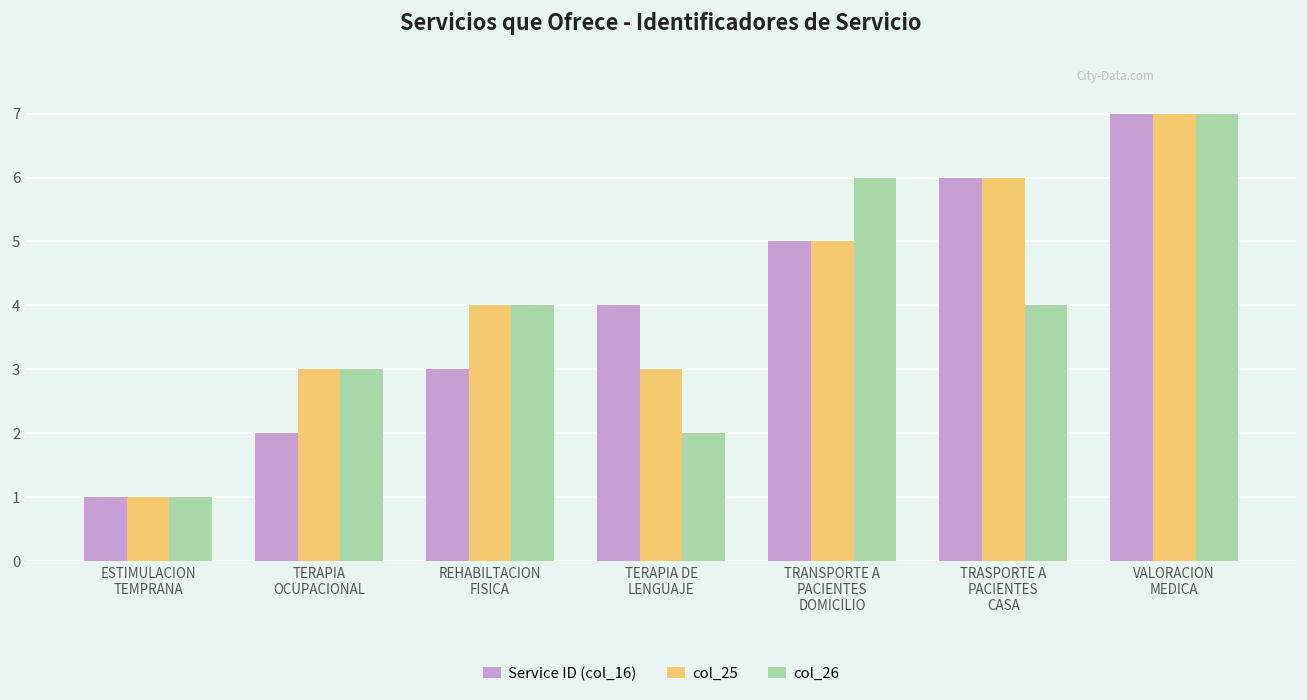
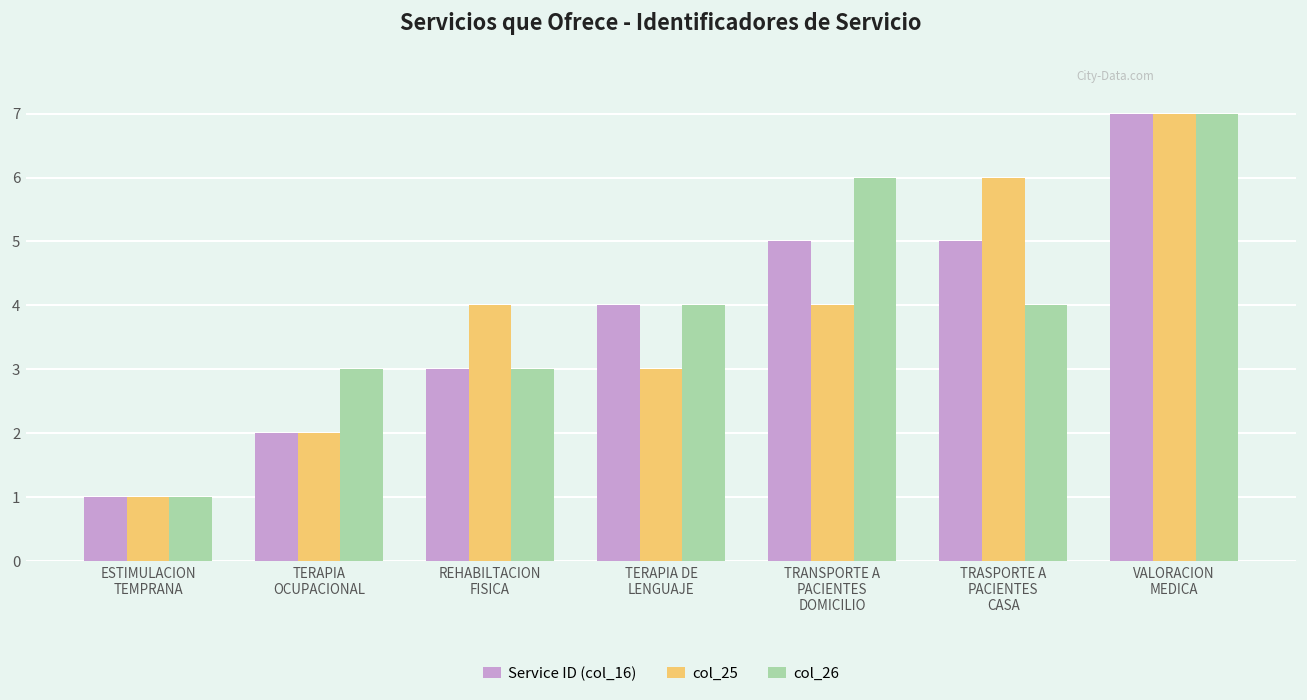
  {
    "Service ID (col_16)": {
      "ESTIMULACION TEMPRANA": 1.0,
      "TERAPIA OCUPACIONAL": 2.0,
      "REHABILTACION FISICA": 3.0,
      "TERAPIA DE LENGUAJE": 4.0,
      "TRANSPORTE A PACIENTES DOMICILIO": 5.0,
-     "TRASPORTE A PACIENTES CASA": 6.0,
+     "TRASPORTE A PACIENTES CASA": 5.0,
      "VALORACION MEDICA": 7.0
    },
    "col_25": {
      "ESTIMULACION TEMPRANA": 1.0,
-     "TERAPIA OCUPACIONAL": 3.0,
+     "TERAPIA OCUPACIONAL": 2.0,
      "REHABILTACION FISICA": 4.0,
      "TERAPIA DE LENGUAJE": 3.0,
-     "TRANSPORTE A PACIENTES DOMICILIO": 5.0,
+     "TRANSPORTE A PACIENTES DOMICILIO": 4.0,
      "TRASPORTE A PACIENTES CASA": 6.0,
      "VALORACION MEDICA": 7.0
    },
    "col_26": {
      "ESTIMULACION TEMPRANA": 1.0,
      "TERAPIA OCUPACIONAL": 3.0,
-     "REHABILTACION FISICA": 4.0,
-     "TERAPIA DE LENGUAJE": 2.0,
+     "REHABILTACION FISICA": 3.0,
+     "TERAPIA DE LENGUAJE": 4.0,
      "TRANSPORTE A PACIENTES DOMICILIO": 6.0,
      "TRASPORTE A PACIENTES CASA": 4.0,
      "VALORACION MEDICA": 7.0
    }
  }
